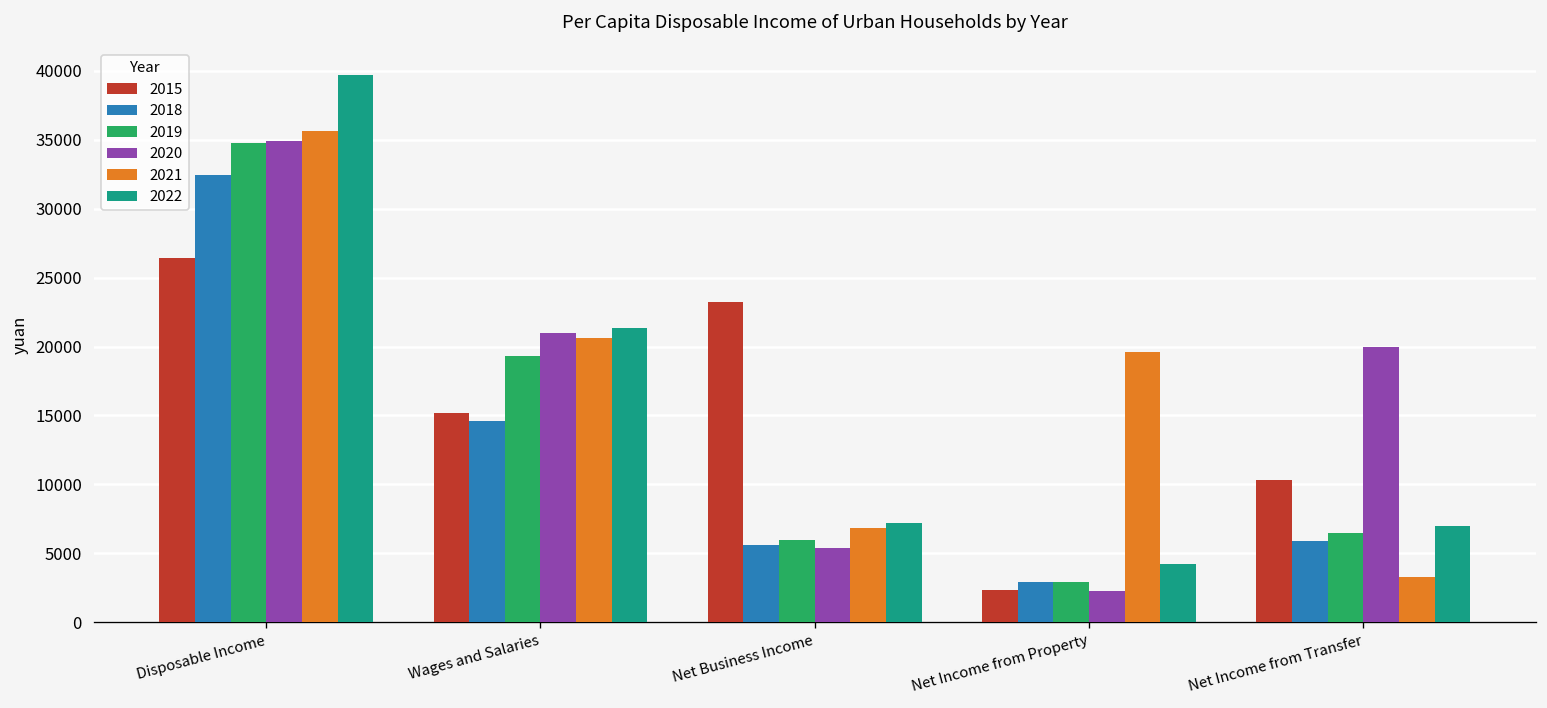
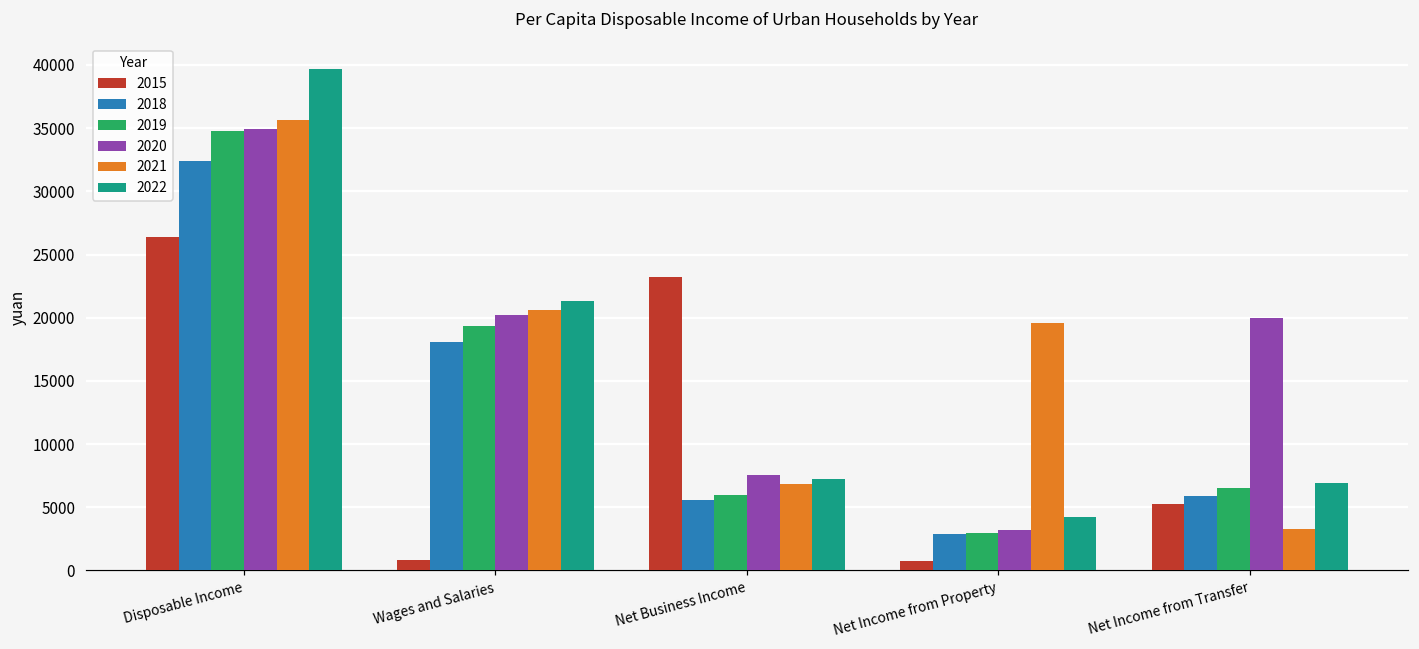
  {
    "2015": {
      "Disposable Income": 26400,
-     "Wages and Salaries": 15200,
+     "Wages and Salaries": 800,
      "Net Business Income": 23200,
-     "Net Income from Property": 2300,
-     "Net Income from Transfer": 10300
+     "Net Income from Property": 800,
+     "Net Income from Transfer": 5300
    },
    "2018": {
      "Disposable Income": 32400,
-     "Wages and Salaries": 14600,
+     "Wages and Salaries": 18100,
      "Net Business Income": 5600,
      "Net Income from Property": 2900,
      "Net Income from Transfer": 5900
    },
    "2020": {
      "Disposable Income": 34900,
-     "Wages and Salaries": 21000,
-     "Net Business Income": 5400,
-     "Net Income from Property": 2200,
+     "Wages and Salaries": 20200,
+     "Net Business Income": 7600,
+     "Net Income from Property": 3200,
      "Net Income from Transfer": 20000
    },
    "2021": {
      "Disposable Income": 35600,
      "Wages and Salaries": 20600,
      "Net Business Income": 6800,
      "Net Income from Property": 19600,
      "Net Income from Transfer": 3300
    }
  }
